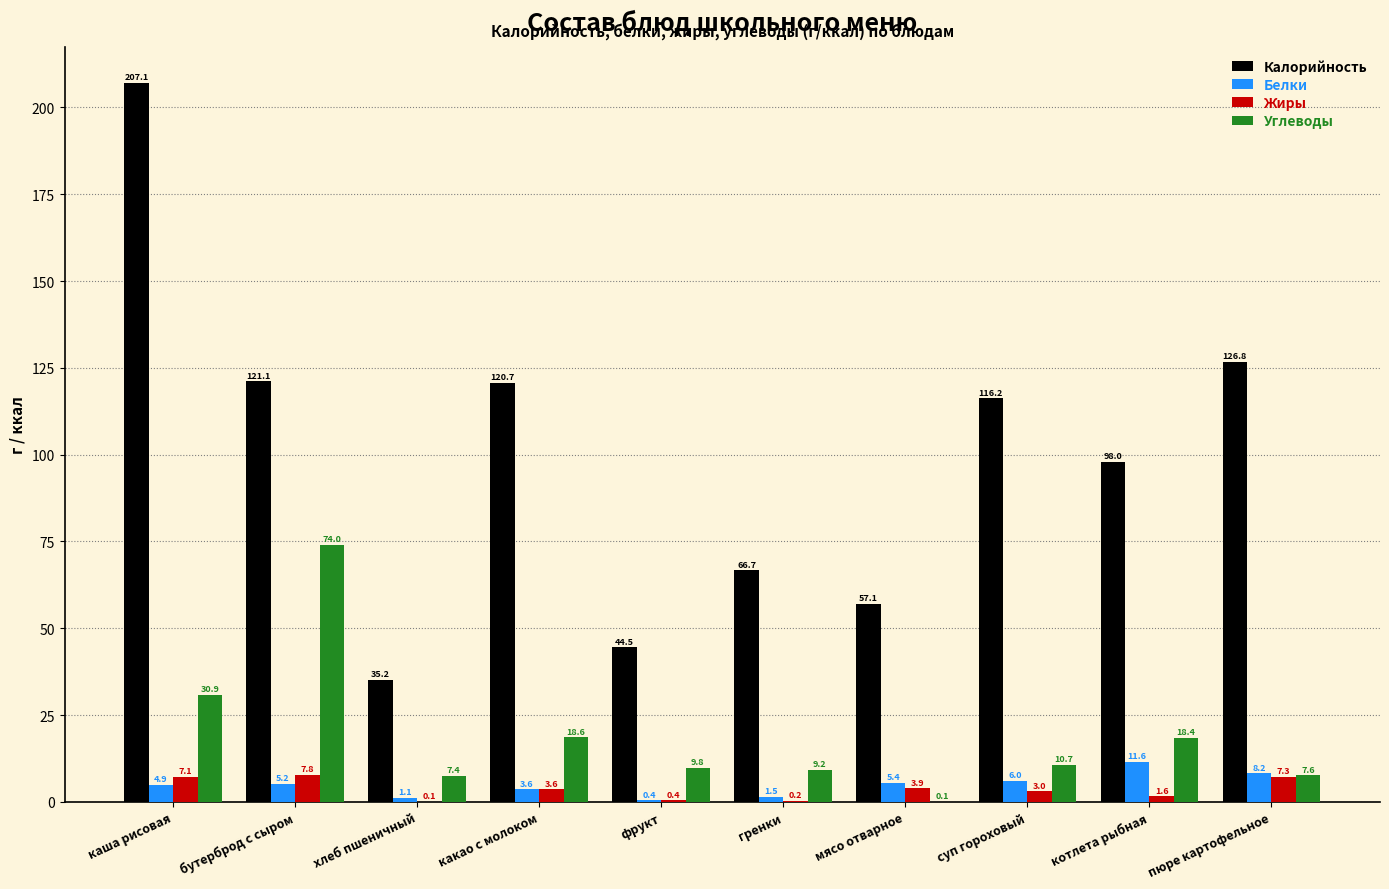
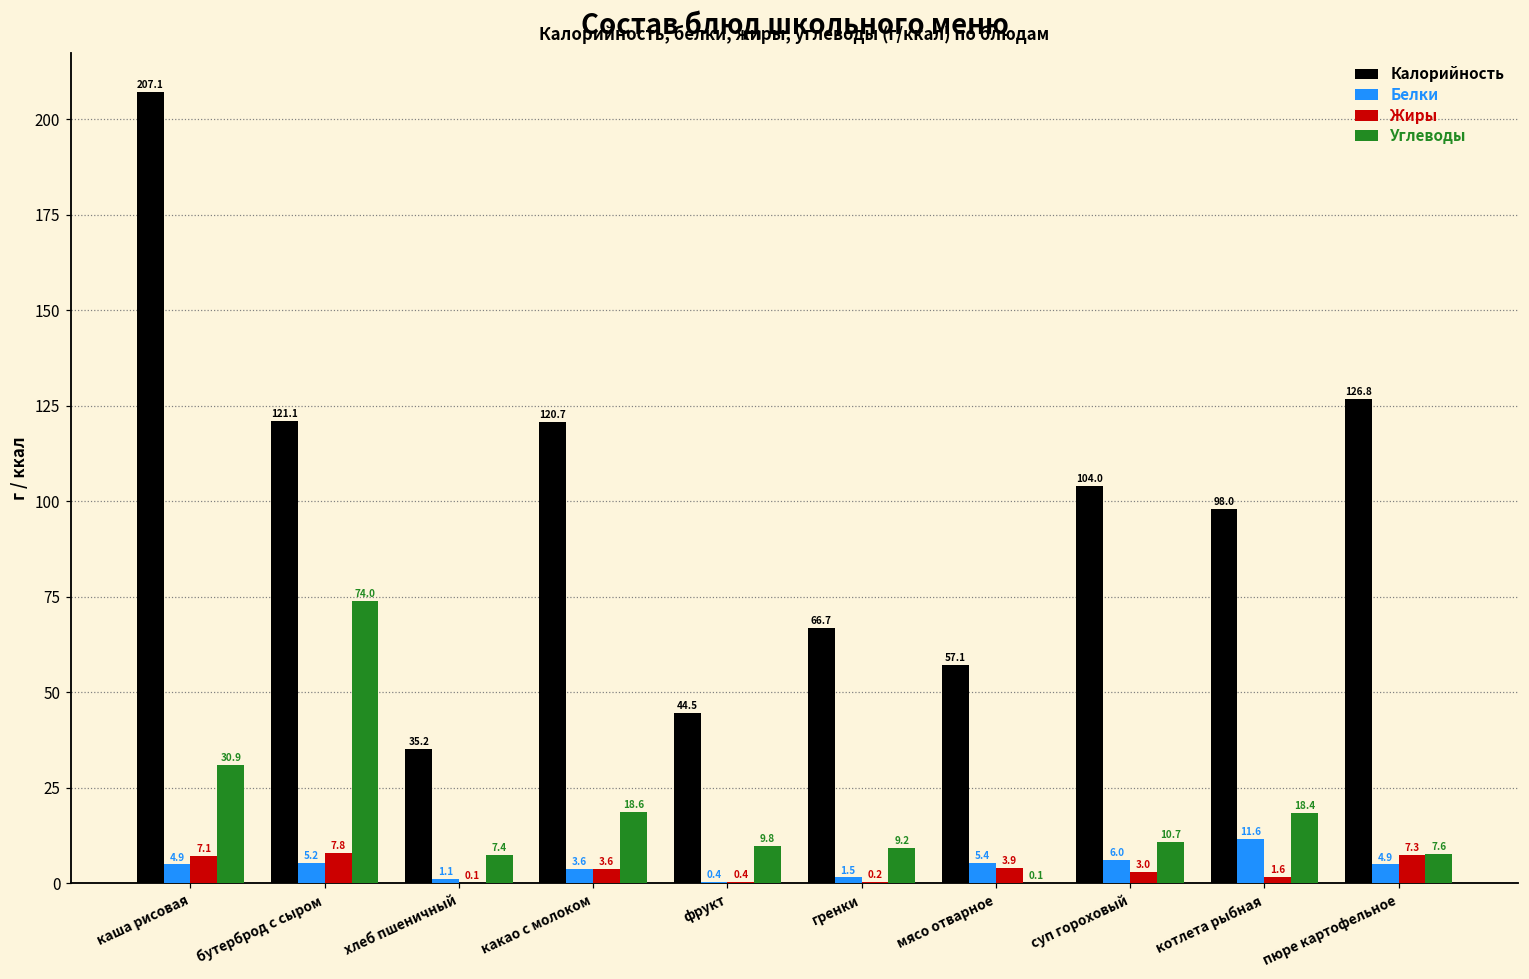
  {
    "Калорийность": {
      "каша рисовая": 207.1,
      "бутерброд с сыром": 121.1,
      "хлеб пшеничный": 35.2,
      "какао с молоком": 120.7,
      "фрукт": 44.5,
      "гренки": 66.7,
      "мясо отварное": 57.1,
-     "суп гороховый": 116.2,
+     "суп гороховый": 104.0,
      "котлета рыбная": 98.0,
      "пюре картофельное": 126.8
    },
    "Белки": {
      "каша рисовая": 4.9,
      "бутерброд с сыром": 5.2,
      "хлеб пшеничный": 1.1,
      "какао с молоком": 3.6,
      "фрукт": 0.4,
      "гренки": 1.5,
      "мясо отварное": 5.4,
      "суп гороховый": 6.0,
      "котлета рыбная": 11.6,
-     "пюре картофельное": 8.2
+     "пюре картофельное": 4.9
    },
    "Жиры": {
      "каша рисовая": 7.1,
      "бутерброд с сыром": 7.8,
      "хлеб пшеничный": 0.1,
      "какао с молоком": 3.6,
      "фрукт": 0.4,
      "гренки": 0.2,
      "мясо отварное": 3.9,
      "суп гороховый": 3.0,
      "котлета рыбная": 1.6,
      "пюре картофельное": 7.3
    },
    "Углеводы": {
      "каша рисовая": 30.9,
      "бутерброд с сыром": 74.0,
      "хлеб пшеничный": 7.4,
      "какао с молоком": 18.6,
      "фрукт": 9.8,
      "гренки": 9.2,
      "мясо отварное": 0.1,
      "суп гороховый": 10.7,
      "котлета рыбная": 18.4,
      "пюре картофельное": 7.6
    }
  }
